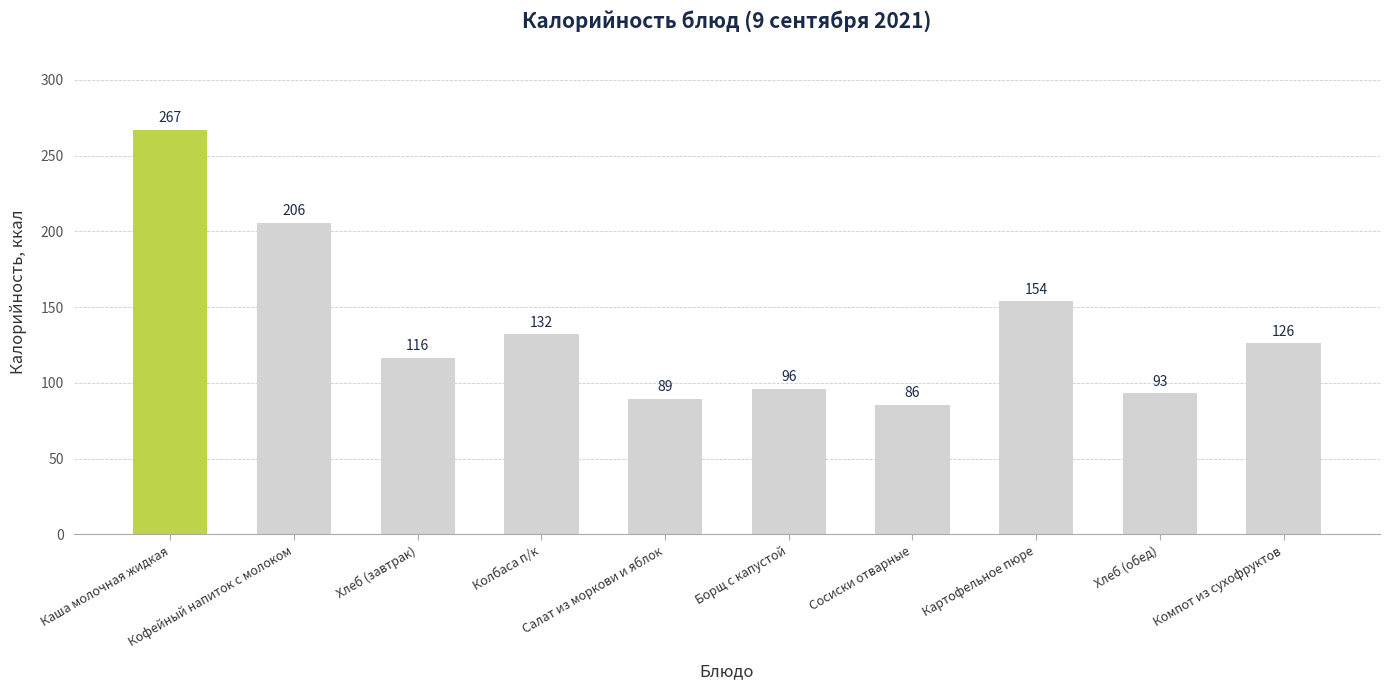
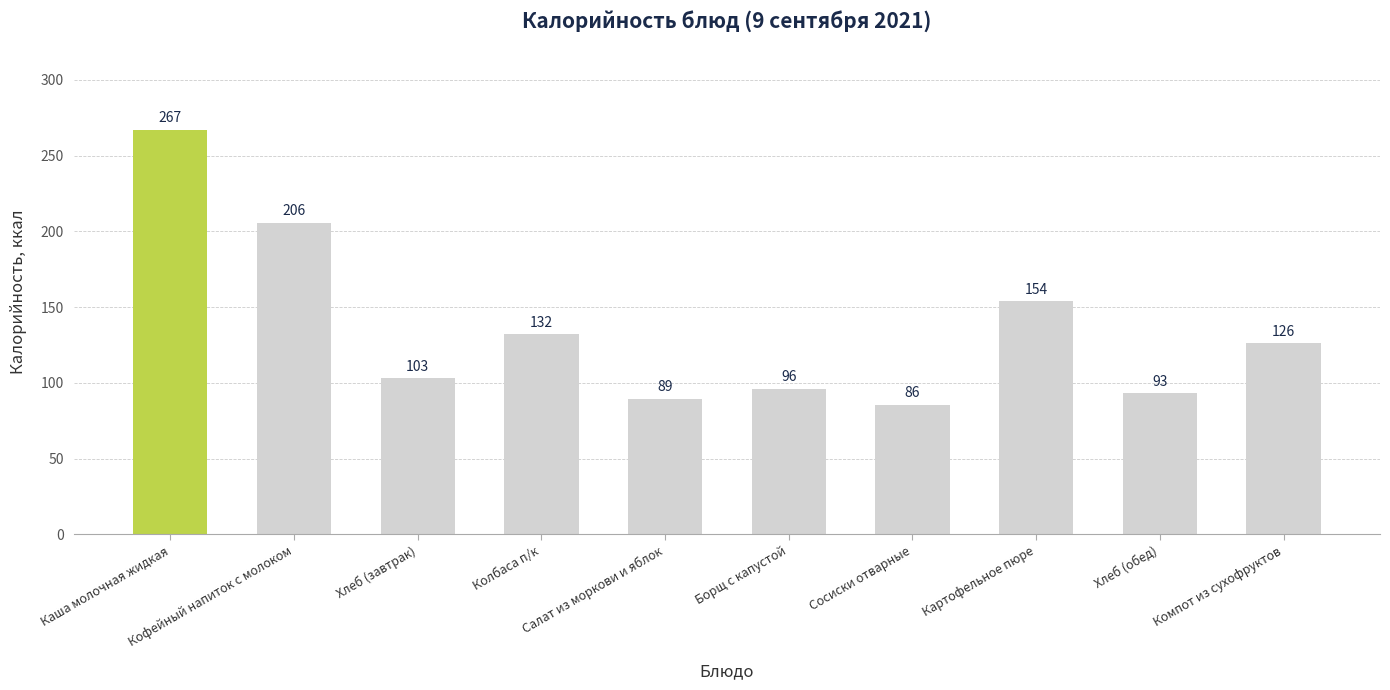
  {
    "Каша молочная жидкая": 267,
    "Кофейный напиток с молоком": 206,
-   "Хлеб (завтрак)": 116,
+   "Хлеб (завтрак)": 103,
    "Колбаса п/к": 132,
    "Салат из моркови и яблок": 89,
    "Борщ с капустой": 96,
    "Сосиски отварные": 86,
    "Картофельное пюре": 154,
    "Хлеб (обед)": 93,
    "Компот из сухофруктов": 126
  }
